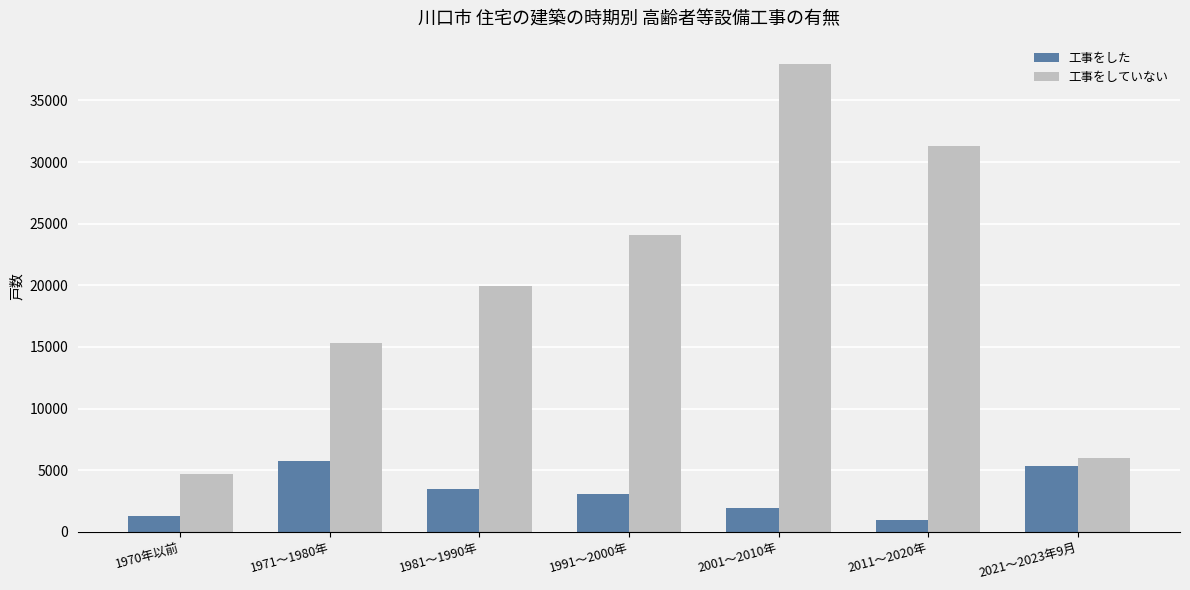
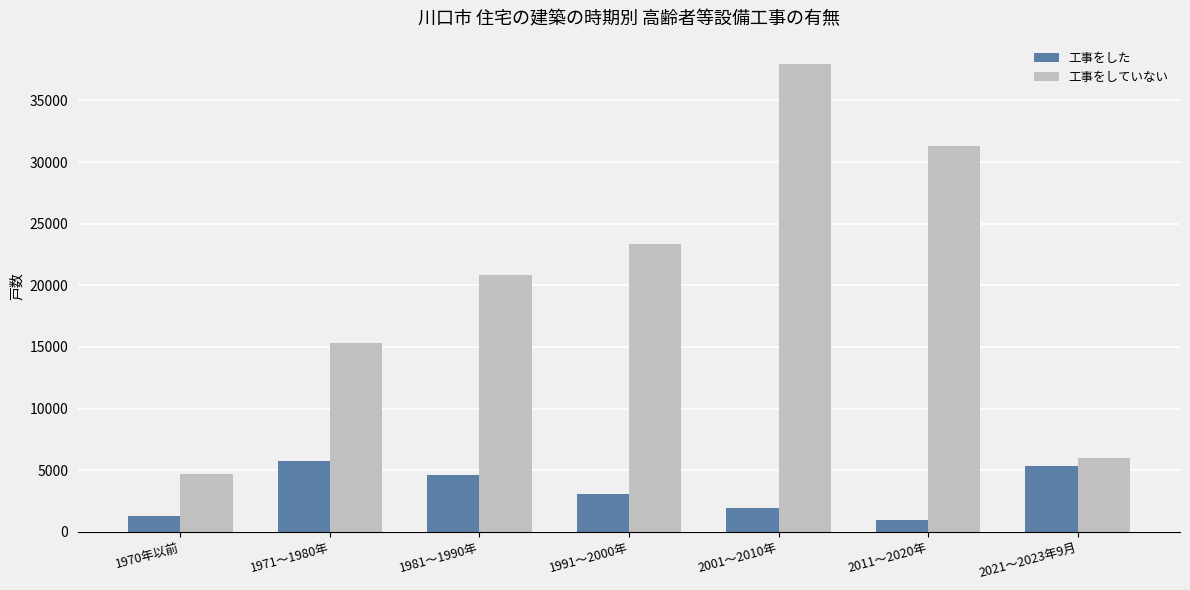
  {
    "工事をした": {
      "1970年以前": 1300,
      "1971～1980年": 5700,
-     "1981～1990年": 3500,
+     "1981～1990年": 4600,
      "1991～2000年": 3100,
      "2001～2010年": 1900,
      "2011～2020年": 900,
      "2021～2023年9月": 5400
    },
    "工事をしていない": {
      "1970年以前": 4700,
      "1971～1980年": 15300,
-     "1981～1990年": 20000,
-     "1991～2000年": 24100,
+     "1981～1990年": 20900,
+     "1991～2000年": 23400,
      "2001～2010年": 38000,
      "2011～2020年": 31300,
      "2021～2023年9月": 6000
    }
  }
